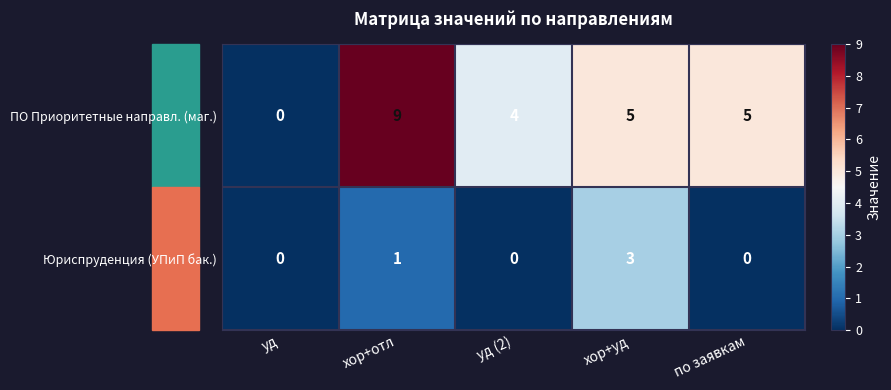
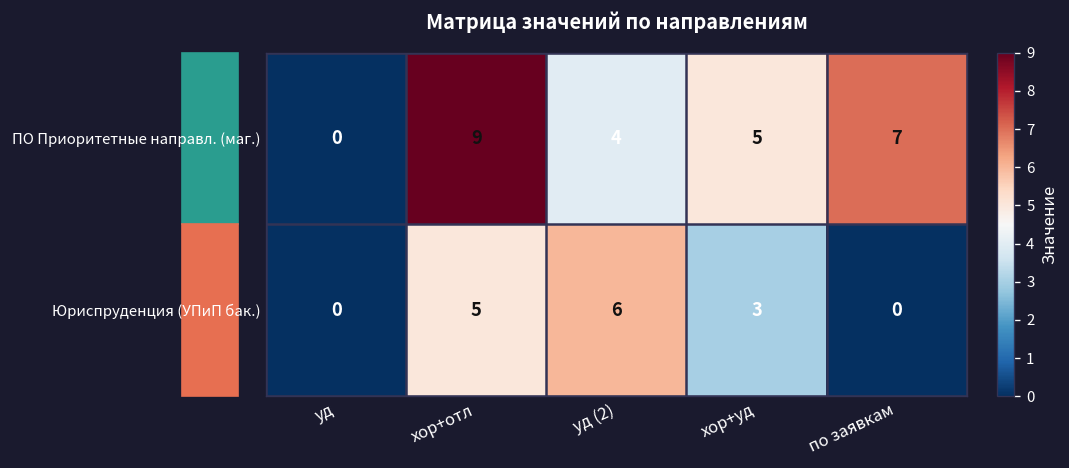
  {
    "ПО Приоритетные направл. (маг.)": {
      "уд": 0,
      "хор+отл": 9,
      "хор+уд": 5,
-     "по заявкам": 5
+     "по заявкам": 7
    },
    "Юриспруденция (УПиП бак.)": {
      "уд": 0,
-     "хор+отл": 1,
-     "уд (2)": 0,
+     "хор+отл": 5,
+     "уд (2)": 6,
      "хор+уд": 3,
      "по заявкам": 0
    }
  }
